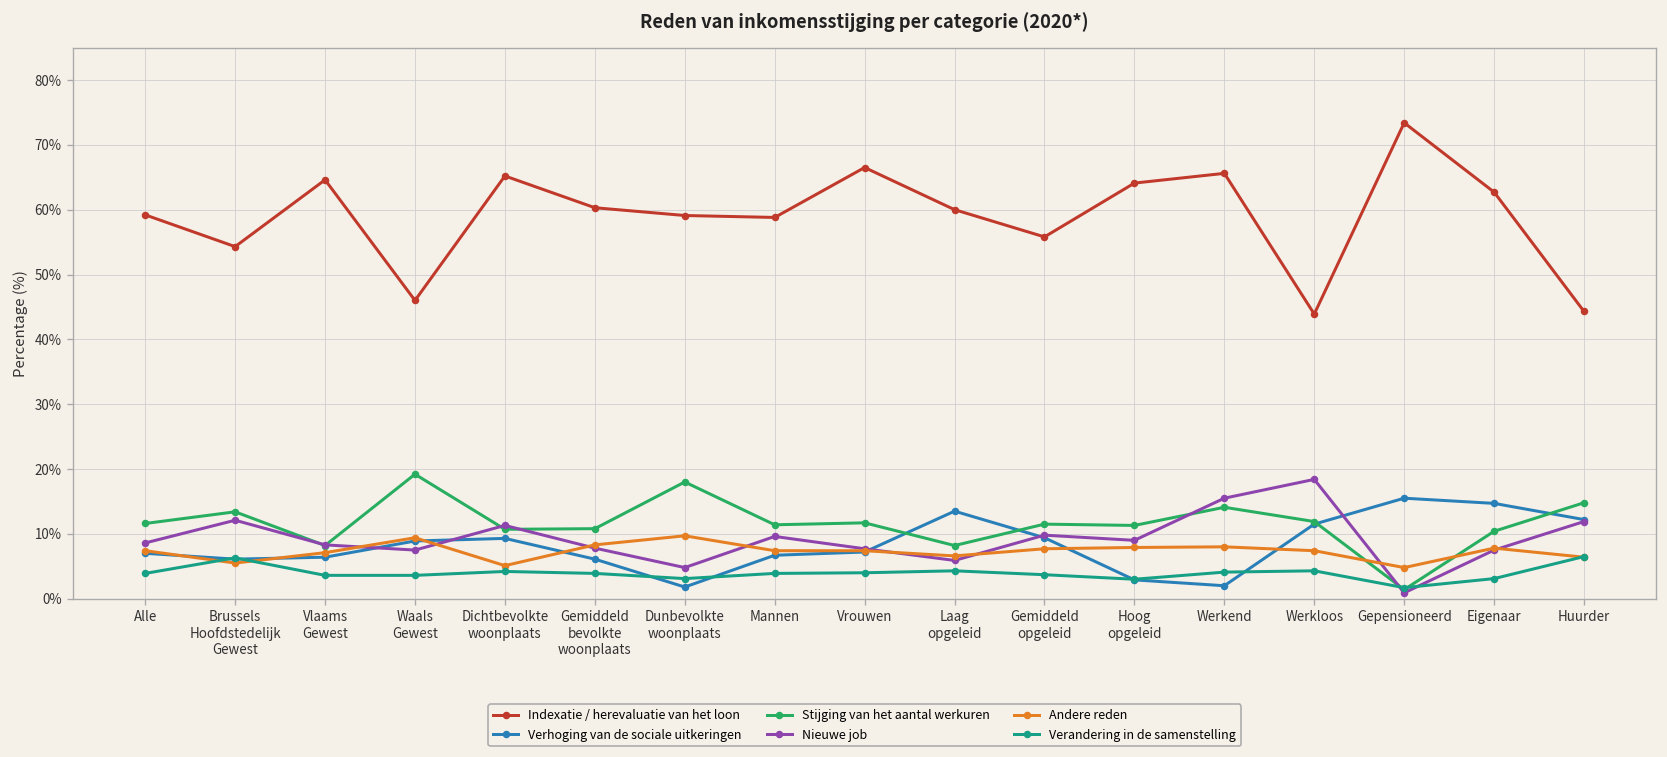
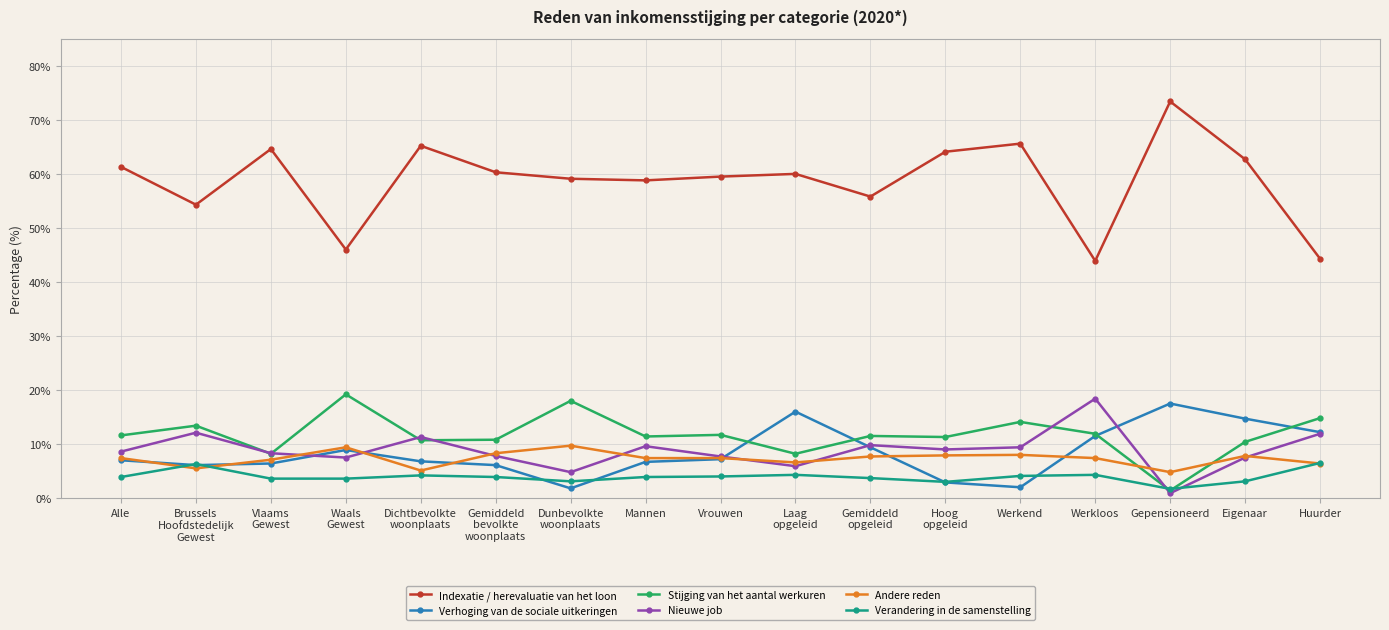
  {
    "Indexatie / herevaluatie van het loon": {
-     "Alle": "59%",
+     "Alle": "61%",
      "Brussels Hoofdstedelijk Gewest": "54%",
      "Vlaams Gewest": "65%",
      "Waals Gewest": "46%",
      "Dichtbevolkte woonplaats": "65%",
      "Gemiddeld bevolkte woonplaats": "60%",
      "Dunbevolkte woonplaats": "59%",
      "Mannen": "59%",
-     "Vrouwen": "67%",
+     "Vrouwen": "60%",
      "Laag opgeleid": "60%",
      "Gemiddeld opgeleid": "56%",
      "Hoog opgeleid": "64%",
      "Werkend": "66%",
      "Werkloos": "44%",
      "Gepensioneerd": "73%",
      "Eigenaar": "63%",
      "Huurder": "44%"
    },
    "Verhoging van de sociale uitkeringen": {
      "Vlaams Gewest": "6%",
      "Waals Gewest": "9%",
-     "Dichtbevolkte woonplaats": "9%",
+     "Dichtbevolkte woonplaats": "7%",
      "Gemiddeld bevolkte woonplaats": "6%",
      "Dunbevolkte woonplaats": "2%",
      "Mannen": "7%",
-     "Laag opgeleid": "14%",
+     "Laag opgeleid": "16%",
      "Werkend": "2%",
-     "Gepensioneerd": "16%",
+     "Gepensioneerd": "18%",
      "Eigenaar": "15%"
    },
    "Nieuwe job": {
      "Alle": "9%",
      "Brussels Hoofdstedelijk Gewest": "12%",
      "Waals Gewest": "8%",
      "Dichtbevolkte woonplaats": "11%",
      "Gemiddeld bevolkte woonplaats": "8%",
      "Dunbevolkte woonplaats": "5%",
      "Mannen": "10%",
      "Laag opgeleid": "6%",
      "Hoog opgeleid": "9%",
-     "Werkend": "16%",
+     "Werkend": "9%",
      "Werkloos": "18%",
      "Gepensioneerd": "1%"
    },
    "Andere reden": {
      "Brussels Hoofdstedelijk Gewest": "6%",
      "Vlaams Gewest": "7%",
      "Waals Gewest": "9%",
      "Dichtbevolkte woonplaats": "5%",
      "Gemiddeld bevolkte woonplaats": "8%",
      "Dunbevolkte woonplaats": "10%",
      "Mannen": "7%",
      "Laag opgeleid": "7%",
      "Gemiddeld opgeleid": "8%",
      "Hoog opgeleid": "8%",
      "Werkend": "8%",
      "Werkloos": "7%",
      "Gepensioneerd": "5%"
    }
  }
